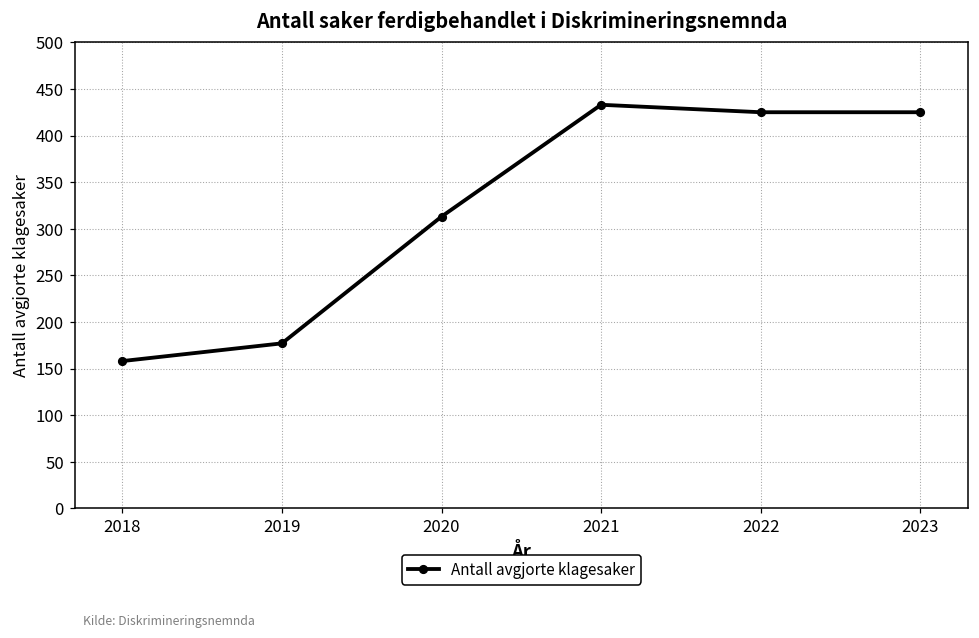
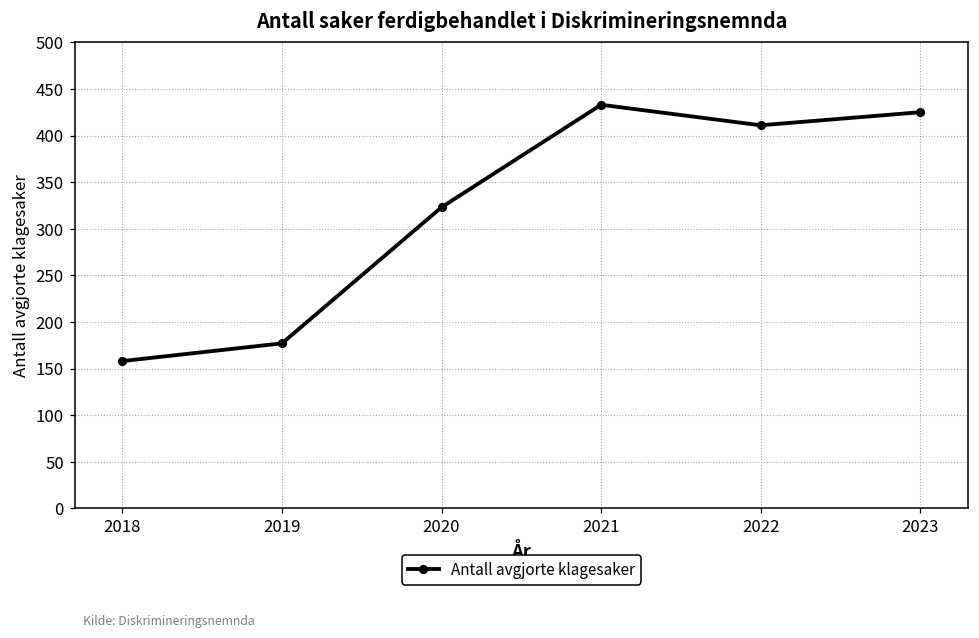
  {
    "2018": 160,
    "2019": 180,
-   "2020": 310,
+   "2020": 320,
    "2021": 430,
-   "2022": 430,
+   "2022": 410,
    "2023": 430
  }
